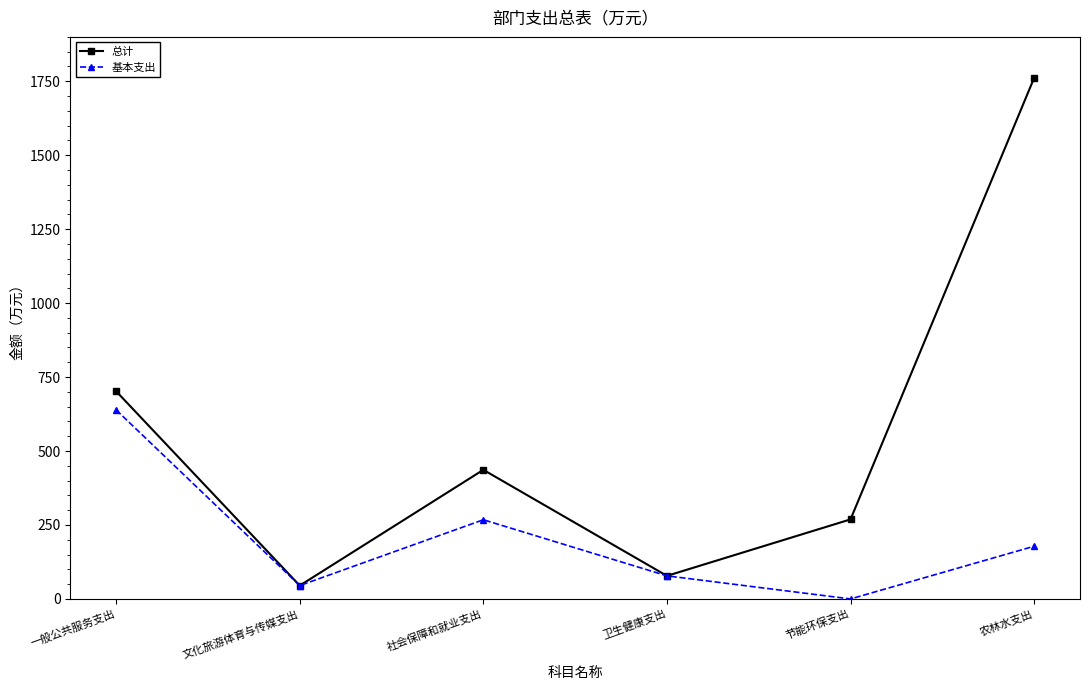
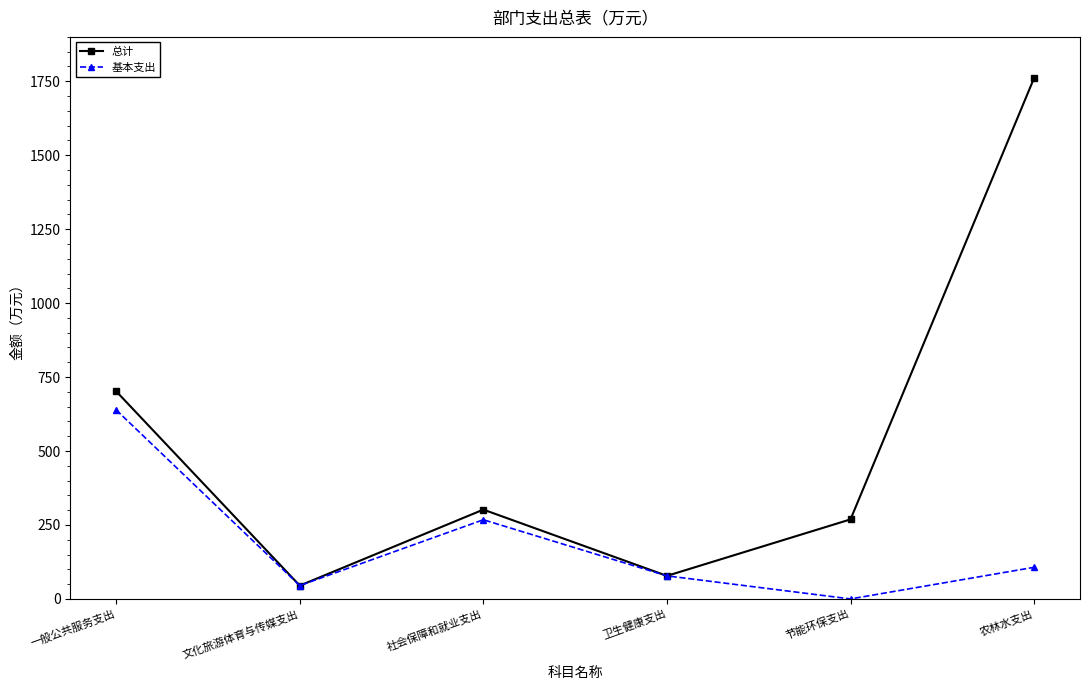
  {
    "总计": {
      "一般公共服务支出": 700,
-     "社会保障和就业支出": 440,
+     "社会保障和就业支出": 300,
      "节能环保支出": 270,
      "农林水支出": 1760
    },
    "基本支出": {
      "一般公共服务支出": 640,
      "社会保障和就业支出": 270,
      "节能环保支出": 0,
-     "农林水支出": 180
+     "农林水支出": 110
    }
  }
